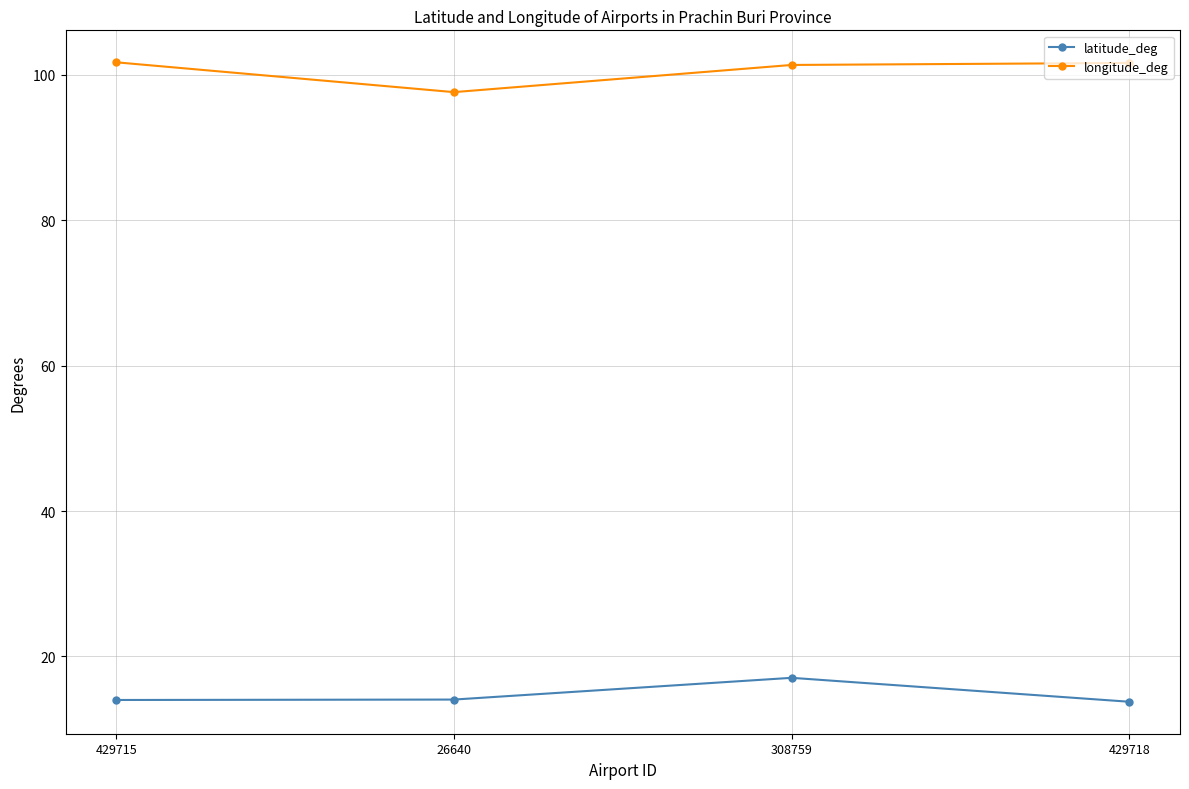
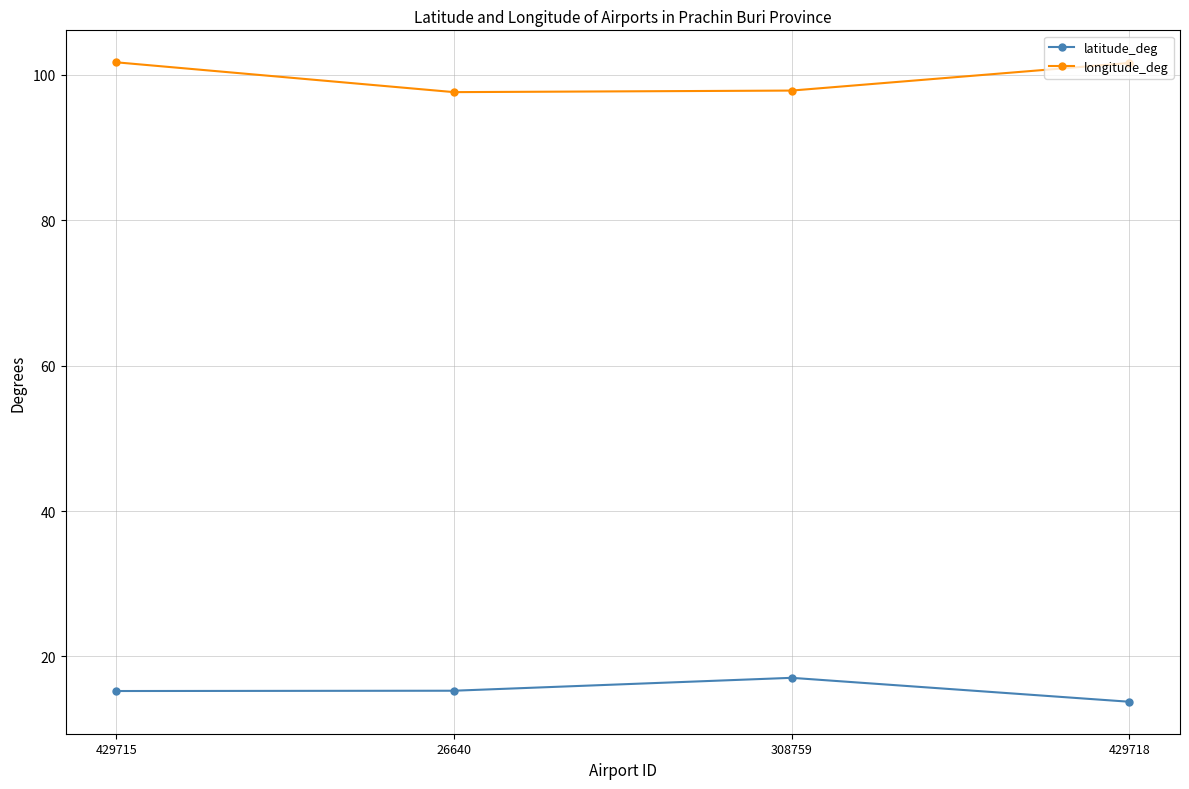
  {
    "latitude_deg": {
-     "429715": 14,
-     "26640": 14,
+     "429715": 15,
+     "26640": 15,
      "308759": 17,
      "429718": 14
    },
    "longitude_deg": {
      "429715": 102,
      "26640": 98,
-     "308759": 101
+     "308759": 98
    }
  }
